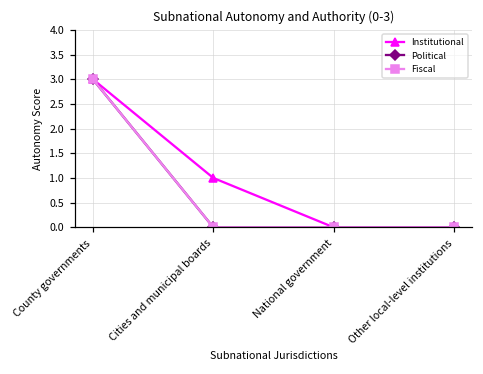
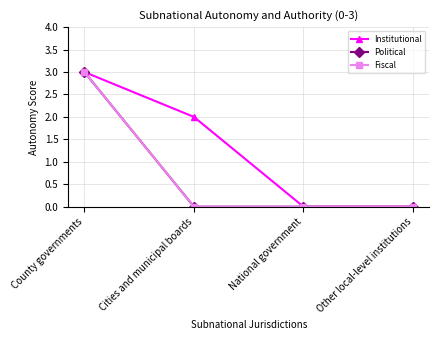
  {
    "Institutional": {
-     "Cities and municipal boards": 1
+     "Cities and municipal boards": 2
    },
    "Fiscal": {
      "Cities and municipal boards": 0
    }
  }
